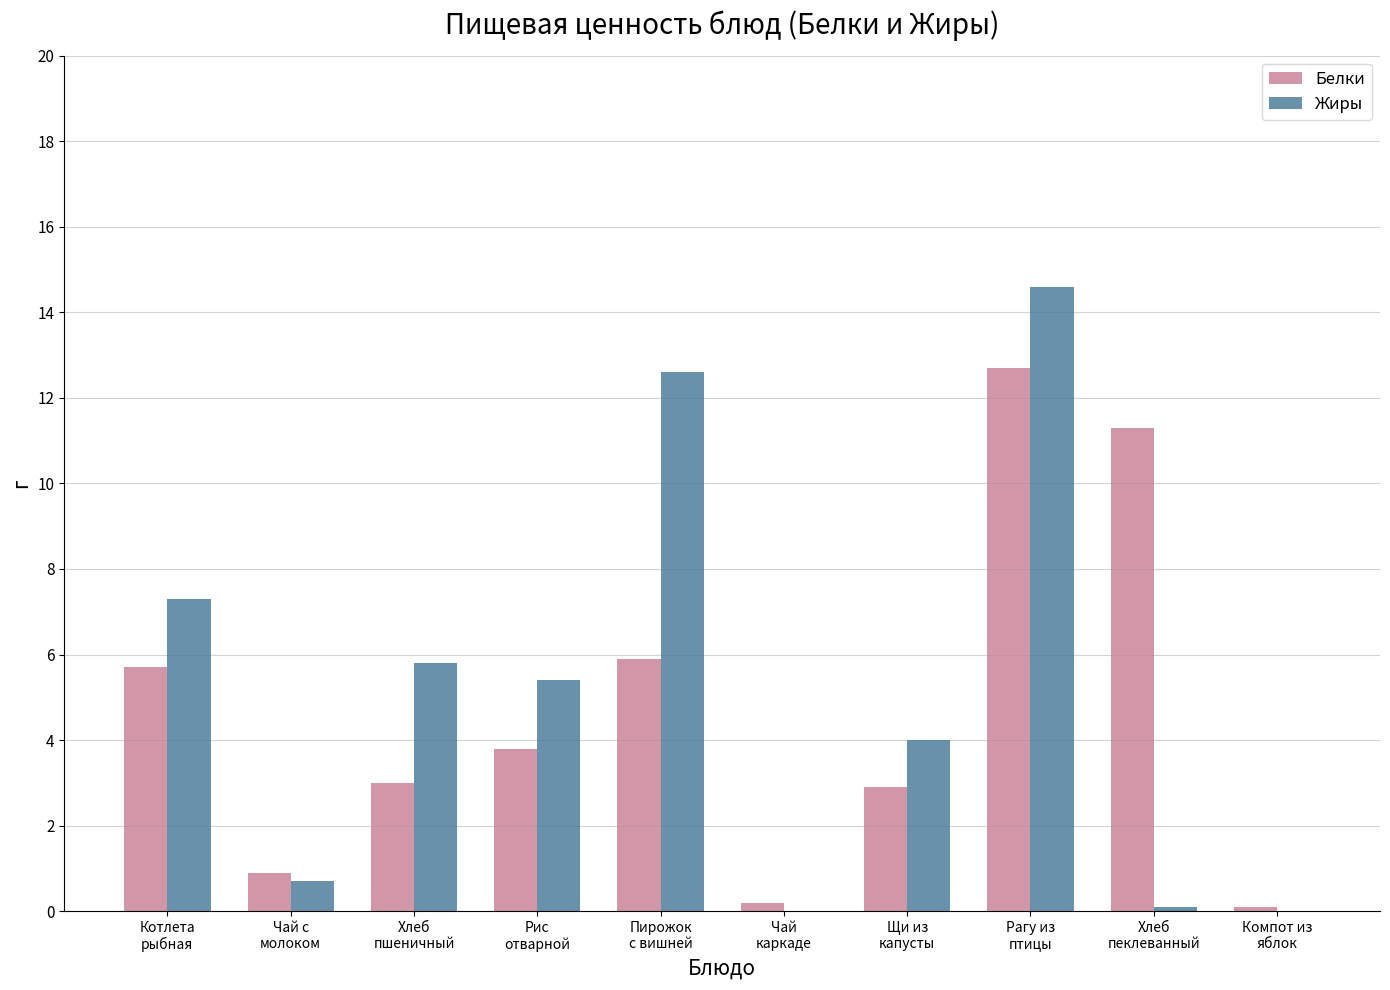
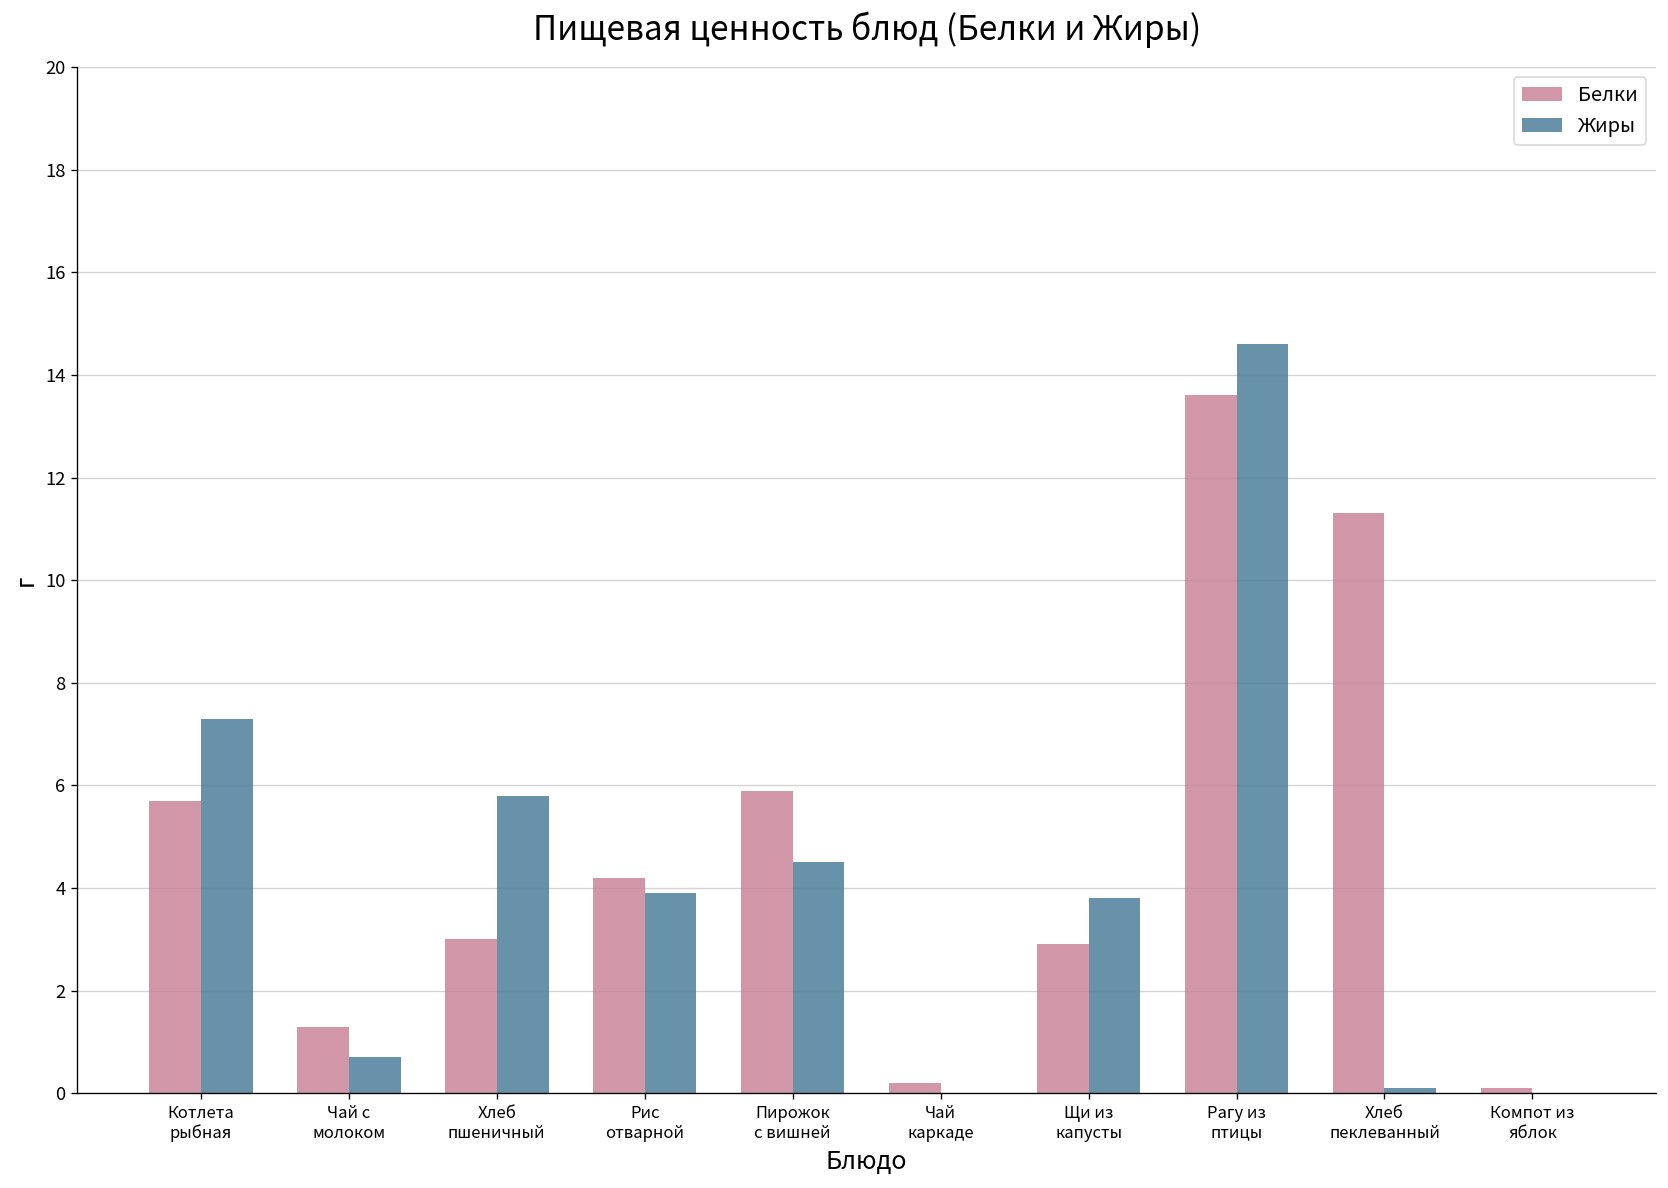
  {
    "Белки": {
      "Котлета рыбная": 5.7,
-     "Чай с молоком": 0.9,
+     "Чай с молоком": 1.3,
      "Хлеб пшеничный": 3.0,
-     "Рис отварной": 3.8,
+     "Рис отварной": 4.2,
      "Пирожок с вишней": 5.9,
      "Чай каркаде": 0.2,
      "Щи из капусты": 2.9,
-     "Рагу из птицы": 12.7,
+     "Рагу из птицы": 13.6,
      "Хлеб пеклеванный": 11.3,
      "Компот из яблок": 0.1
    },
    "Жиры": {
      "Котлета рыбная": 7.3,
      "Чай с молоком": 0.7,
      "Хлеб пшеничный": 5.8,
-     "Рис отварной": 5.4,
-     "Пирожок с вишней": 12.6,
+     "Рис отварной": 3.9,
+     "Пирожок с вишней": 4.5,
      "Чай каркаде": 0.0,
-     "Щи из капусты": 4.0,
+     "Щи из капусты": 3.8,
      "Рагу из птицы": 14.6,
      "Хлеб пеклеванный": 0.1,
      "Компот из яблок": 0.0
    }
  }
